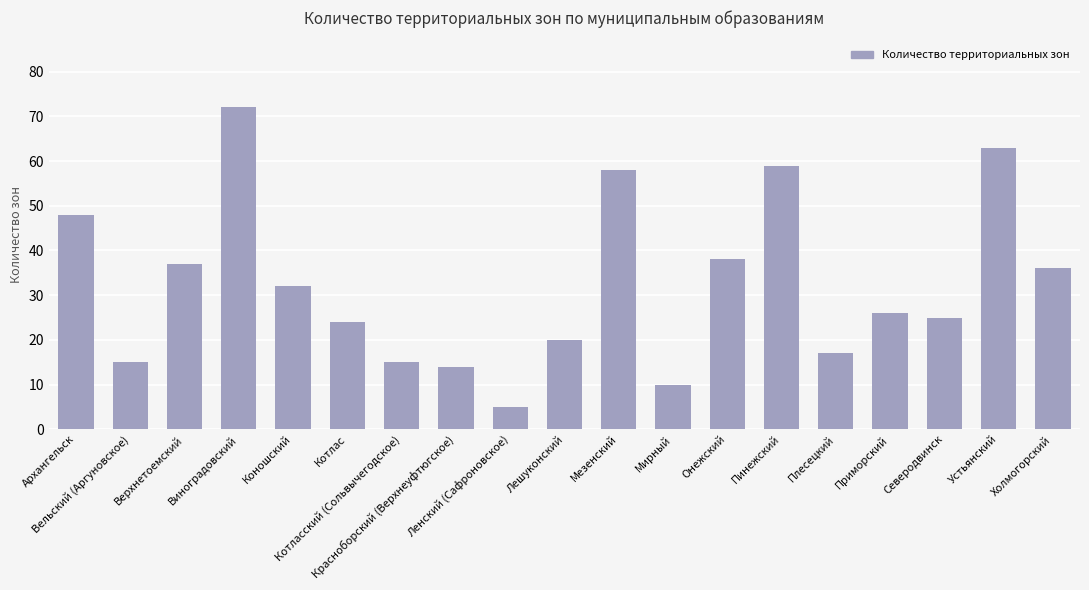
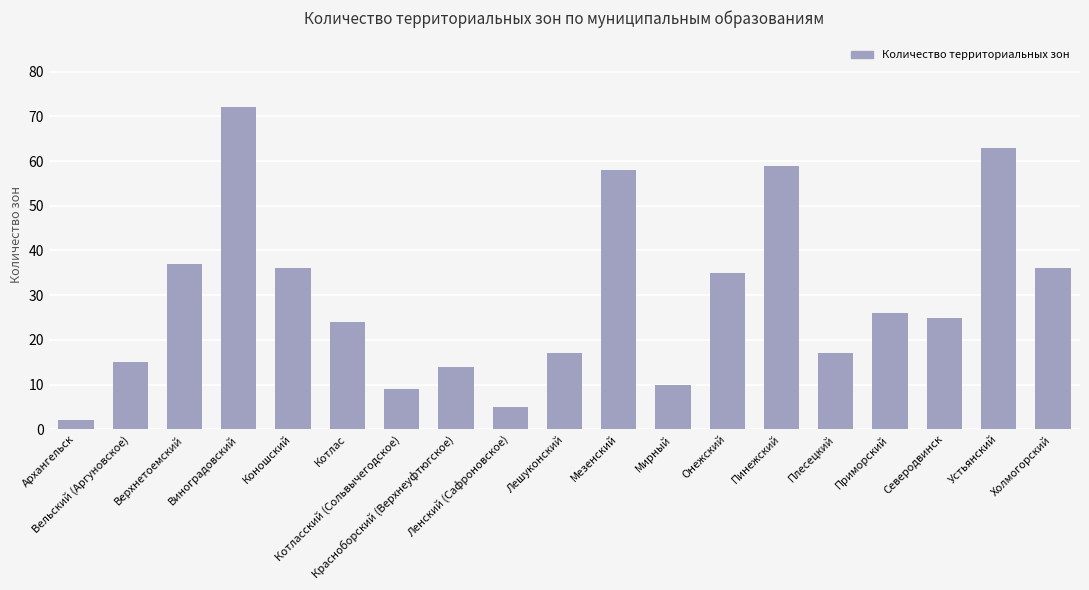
  {
-   "Архангельск": 48,
+   "Архангельск": 2,
    "Вельский (Аргуновское)": 15,
    "Верхнетоемский": 37,
    "Виноградовский": 72,
-   "Коношский": 32,
+   "Коношский": 36,
    "Котлас": 24,
-   "Котласский (Сольвычегодское)": 15,
+   "Котласский (Сольвычегодское)": 9,
    "Красноборский (Верхнеуфтюгское)": 14,
    "Ленский (Сафроновское)": 5,
-   "Лешуконский": 20,
+   "Лешуконский": 17,
    "Мезенский": 58,
    "Мирный": 10,
-   "Онежский": 38,
+   "Онежский": 35,
    "Пинежский": 59,
    "Плесецкий": 17,
    "Приморский": 26,
    "Северодвинск": 25,
    "Устьянский": 63,
    "Холмогорский": 36
  }
